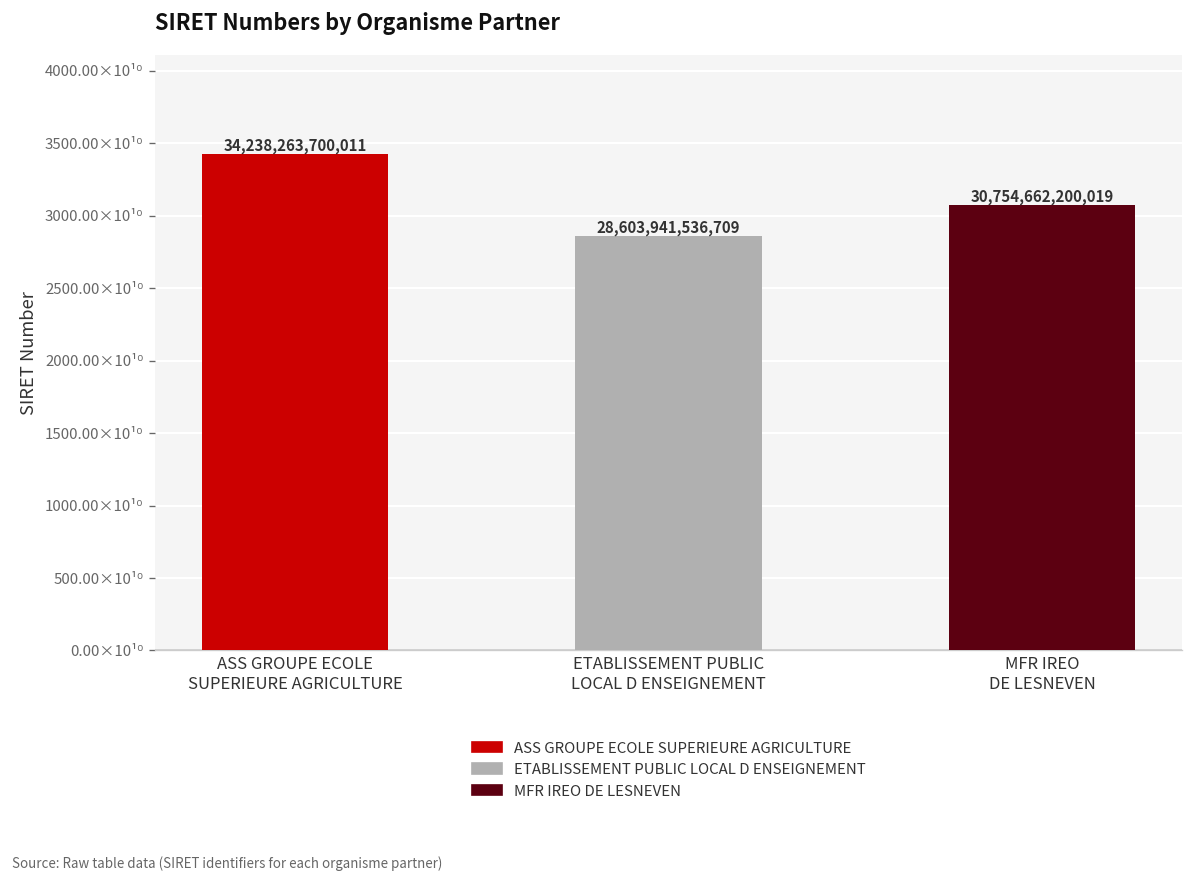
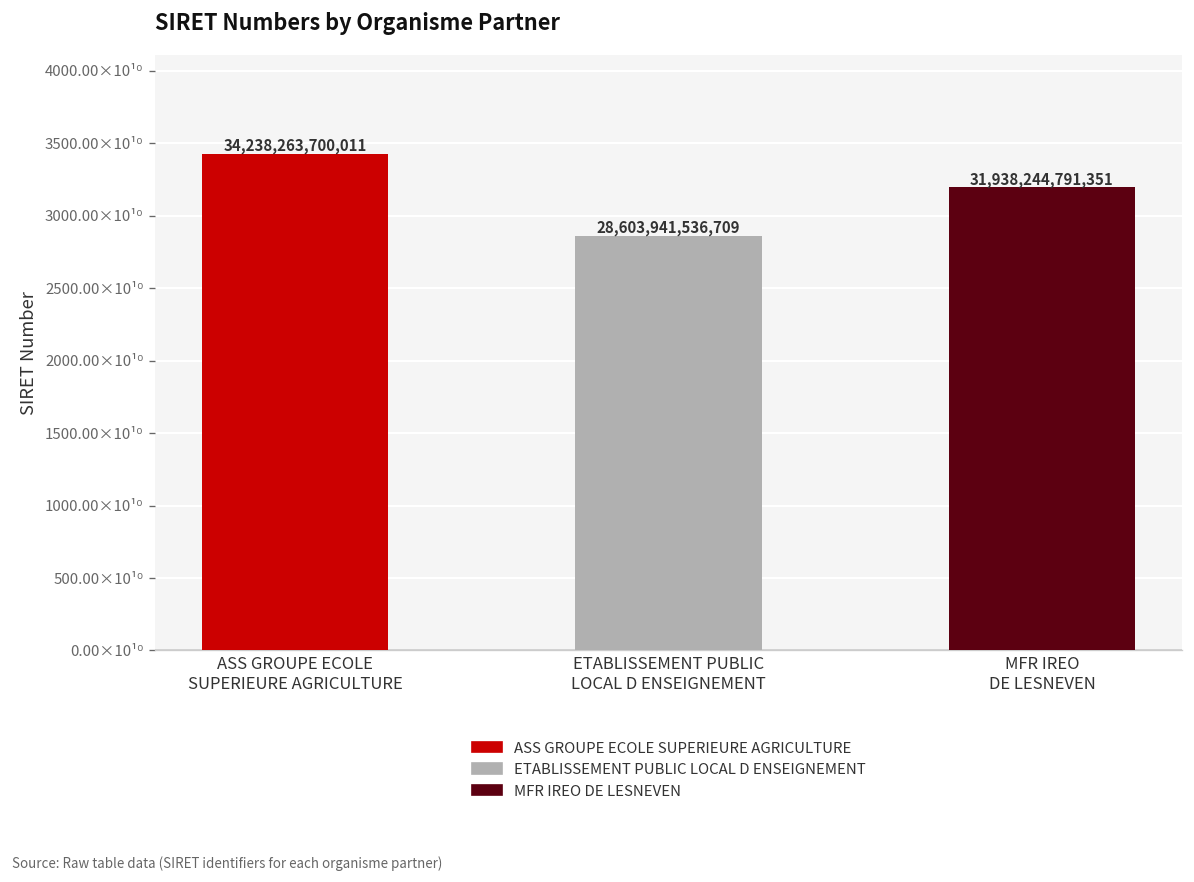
  {
    "ASS GROUPE ECOLE SUPERIEURE AGRICULTURE": "34,238,263,700,011",
    "ETABLISSEMENT PUBLIC LOCAL D ENSEIGNEMENT": "28,603,941,536,709",
-   "MFR IREO DE LESNEVEN": "30,754,662,200,019"
+   "MFR IREO DE LESNEVEN": "31,938,244,791,351"
  }
